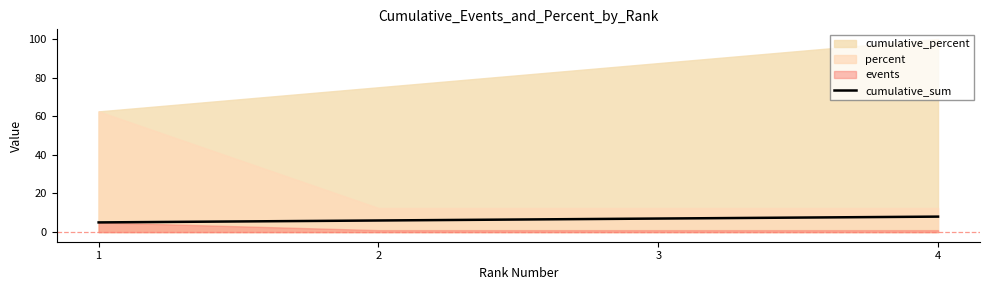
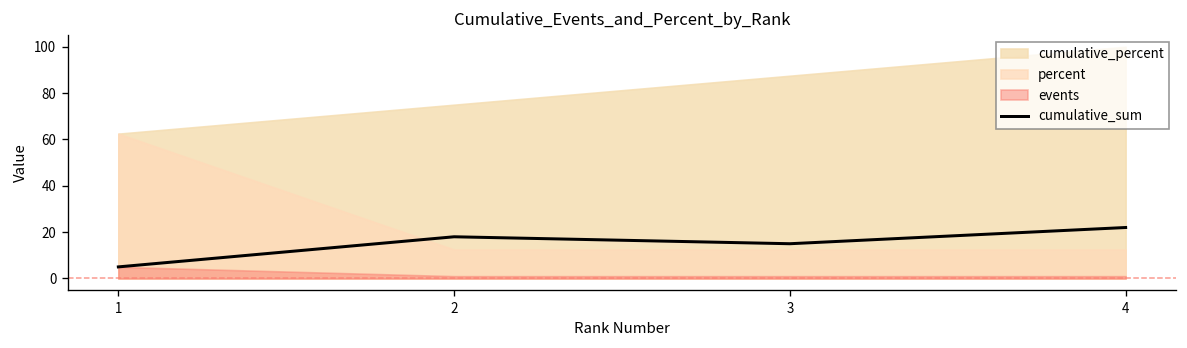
  {
    "cumulative_sum": {
-     "2": 6,
-     "3": 7,
-     "4": 8
+     "2": 18,
+     "3": 15,
+     "4": 22
    }
  }
